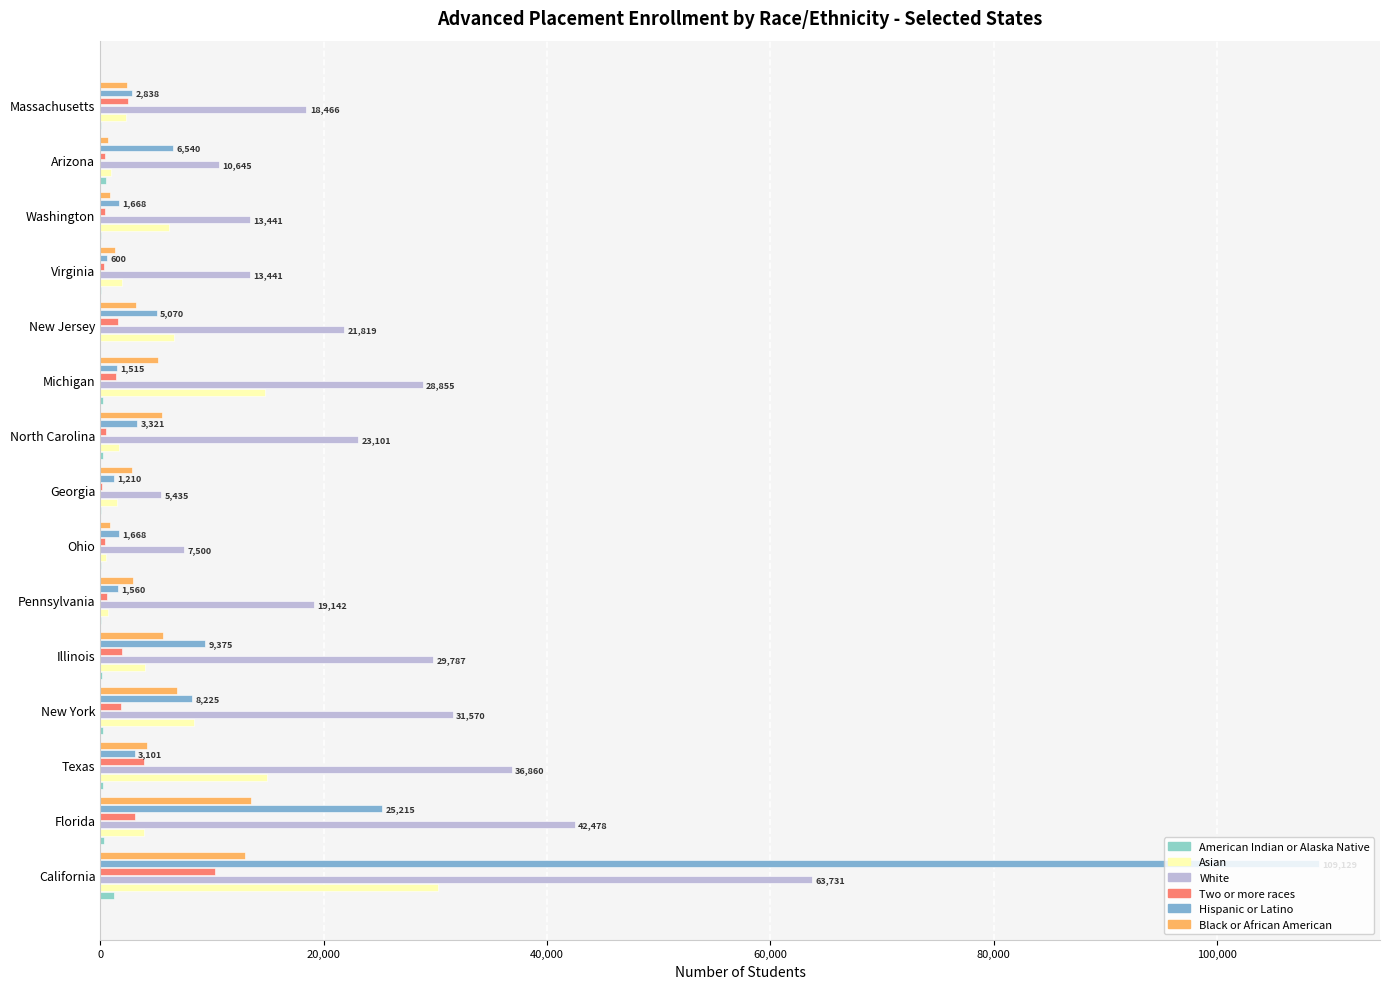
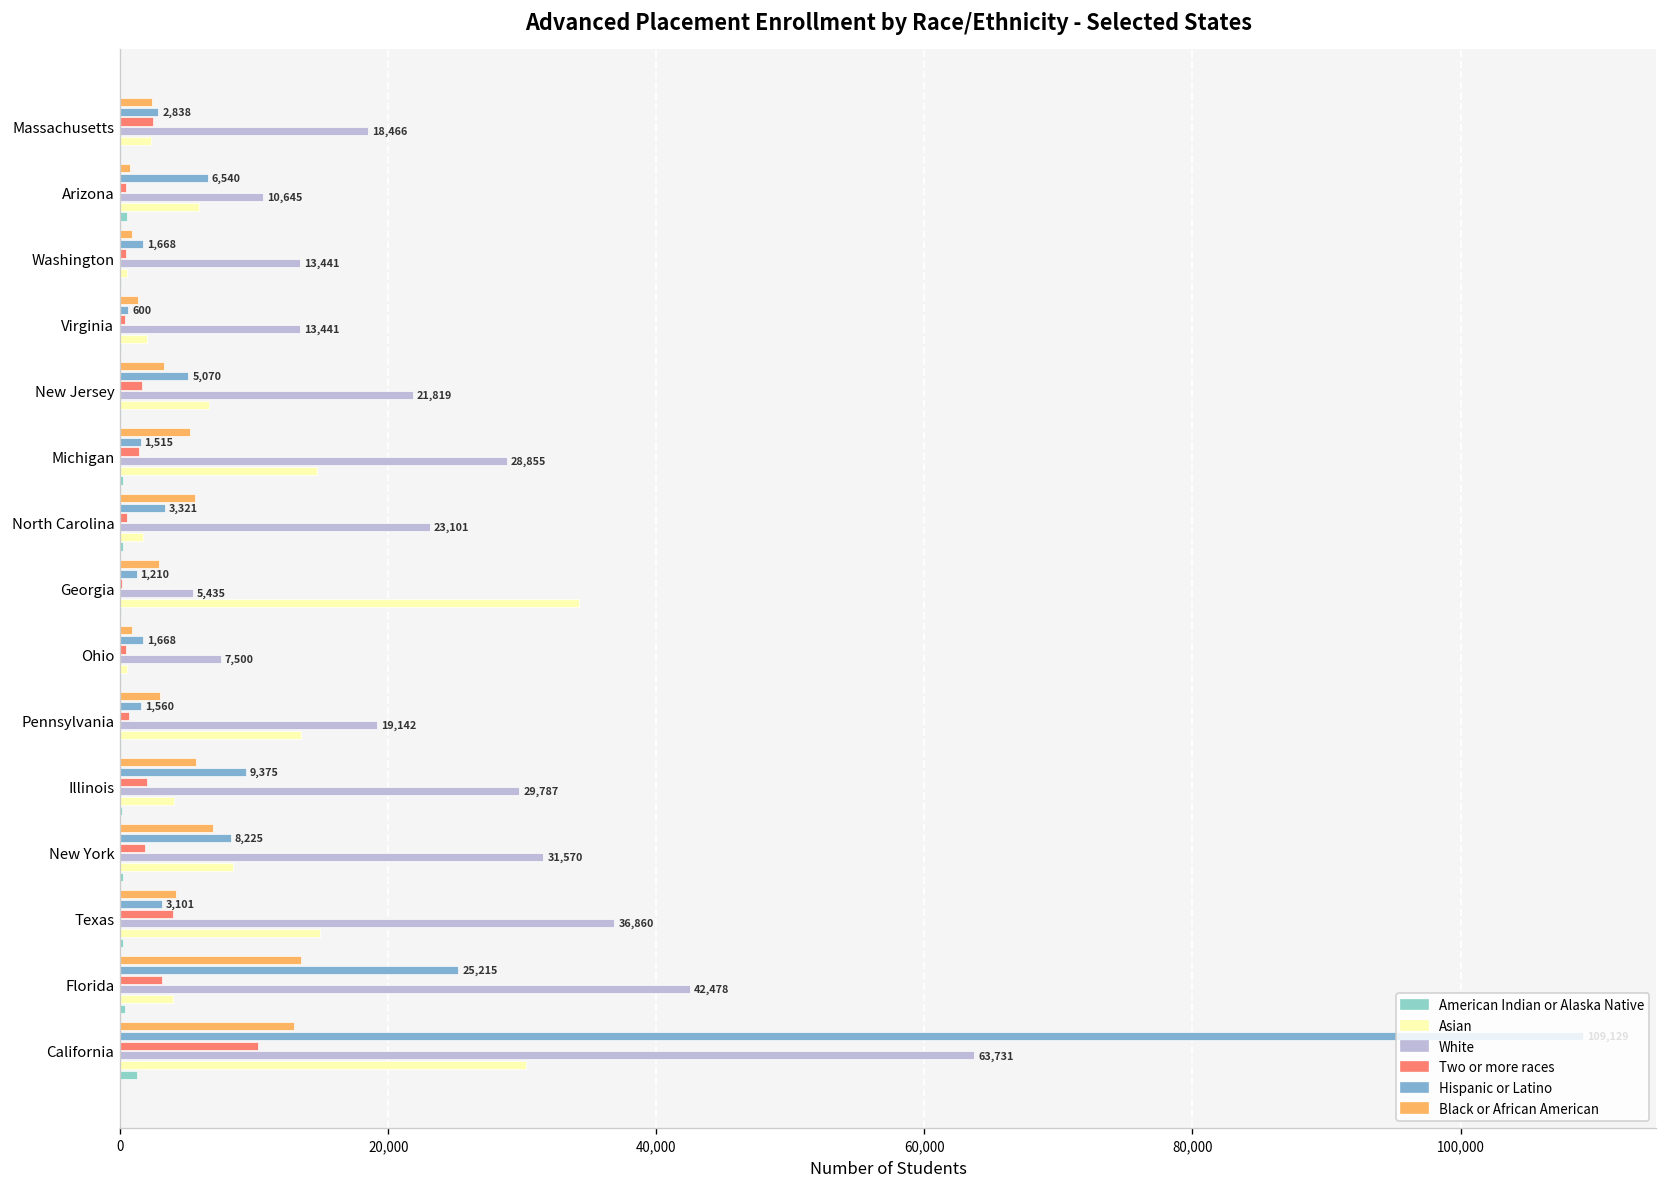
  {
    "Asian": {
      "Massachusetts": "2,300",
-     "Arizona": "1,000",
-     "Washington": "6,200",
+     "Arizona": "5,900",
+     "Washington": "500",
      "Virginia": "2,000",
      "New Jersey": "6,600",
      "Michigan": "14,700",
      "North Carolina": "1,700",
-     "Georgia": "1,500",
+     "Georgia": "34,200",
      "Ohio": "500",
-     "Pennsylvania": "700",
+     "Pennsylvania": "13,500",
      "Illinois": "4,000",
      "New York": "8,400",
      "Texas": "14,900",
      "Florida": "3,900",
      "California": "30,300"
    }
  }
